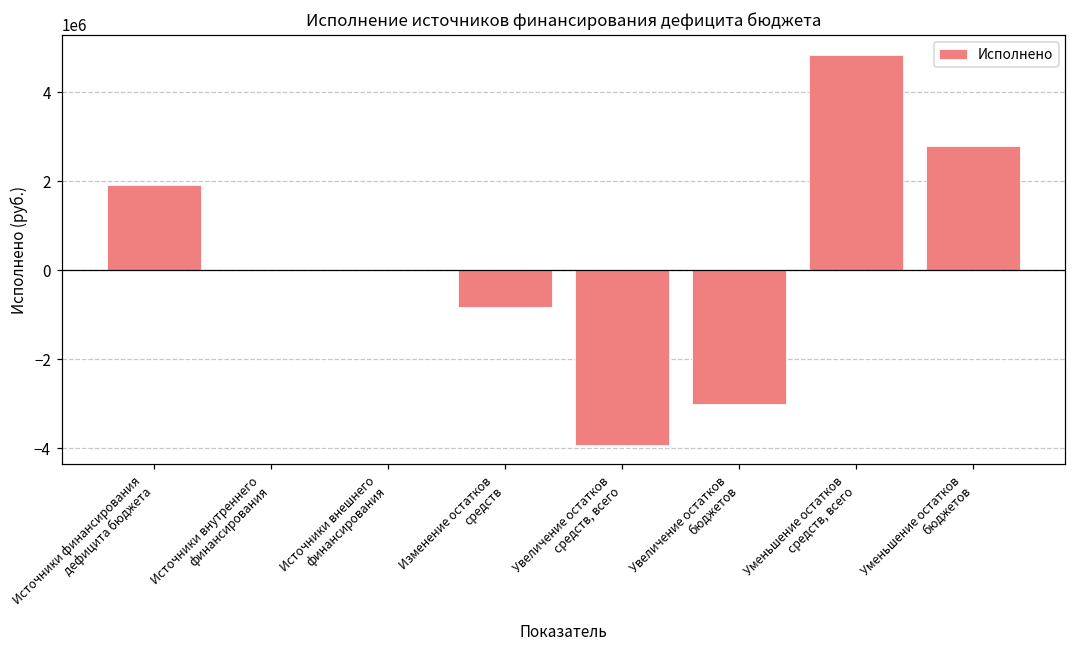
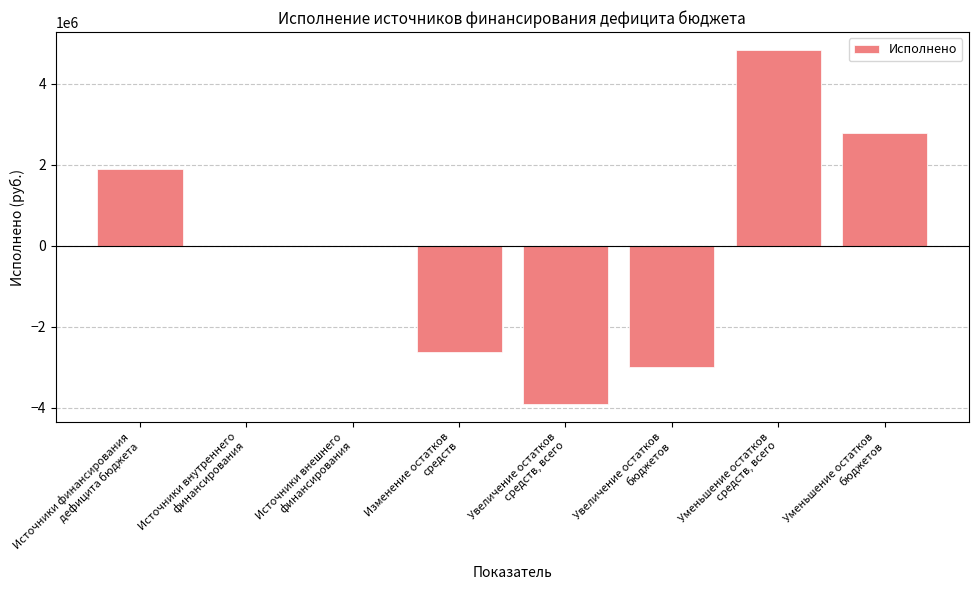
  {
    "Источники финансирования дефицита бюджета": 1900000,
    "Источники внутреннего финансирования": 0,
    "Источники внешнего финансирования": 0,
-   "Изменение остатков средств": -800000,
+   "Изменение остатков средств": -2600000,
    "Увеличение остатков средств, всего": -3900000,
    "Увеличение остатков бюджетов": -3000000,
    "Уменьшение остатков средств, всего": 4800000,
    "Уменьшение остатков бюджетов": 2800000
  }
